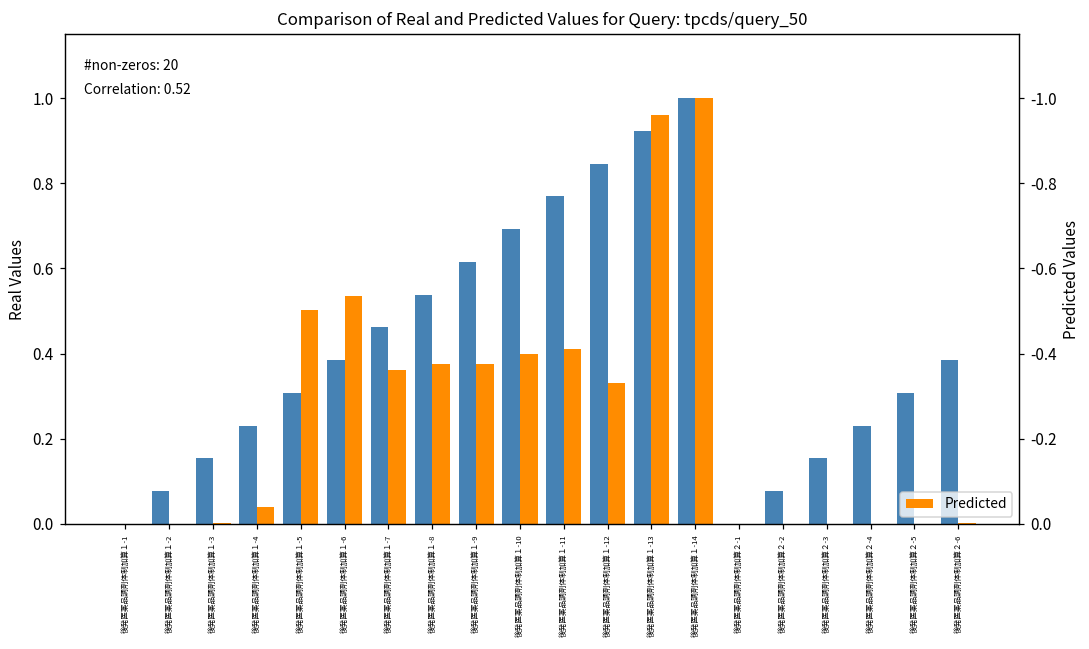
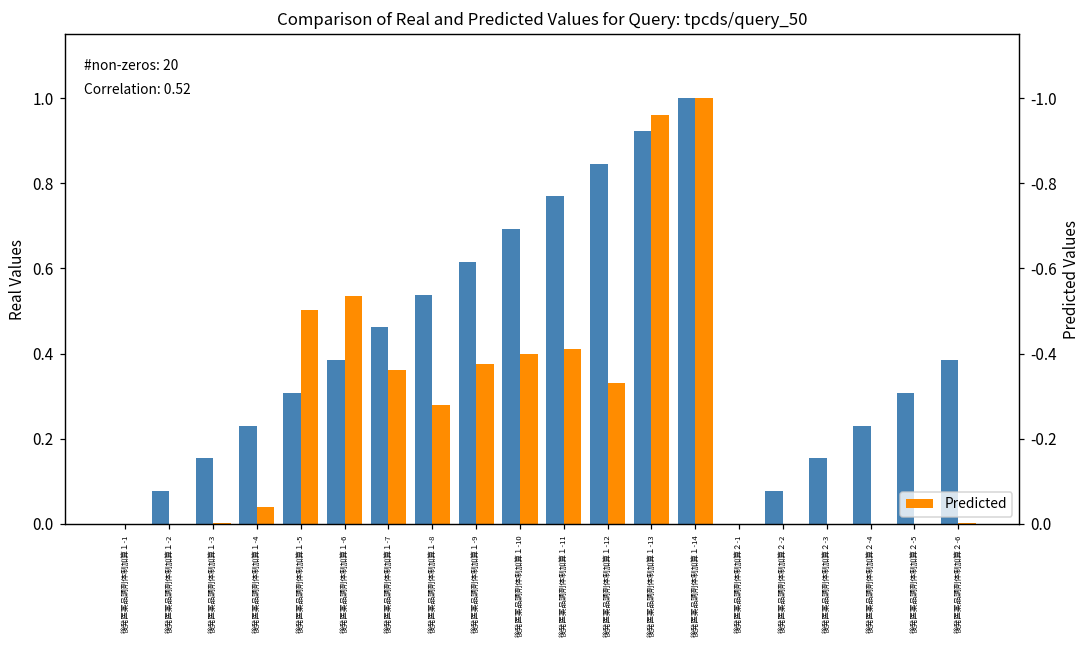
  {
    "Predicted": {
      "後発医薬品調剤体制加算１-4": 0.04,
      "後発医薬品調剤体制加算１-5": 0.50,
      "後発医薬品調剤体制加算１-6": 0.54,
      "後発医薬品調剤体制加算１-7": 0.36,
-     "後発医薬品調剤体制加算１-8": 0.38,
+     "後発医薬品調剤体制加算１-8": 0.28,
      "後発医薬品調剤体制加算１-9": 0.38,
      "後発医薬品調剤体制加算１-10": 0.40,
      "後発医薬品調剤体制加算１-11": 0.41,
      "後発医薬品調剤体制加算１-12": 0.33,
      "後発医薬品調剤体制加算１-13": 0.96,
      "後発医薬品調剤体制加算１-14": 1.00,
      "後発医薬品調剤体制加算２-1": 0.00
    }
  }
